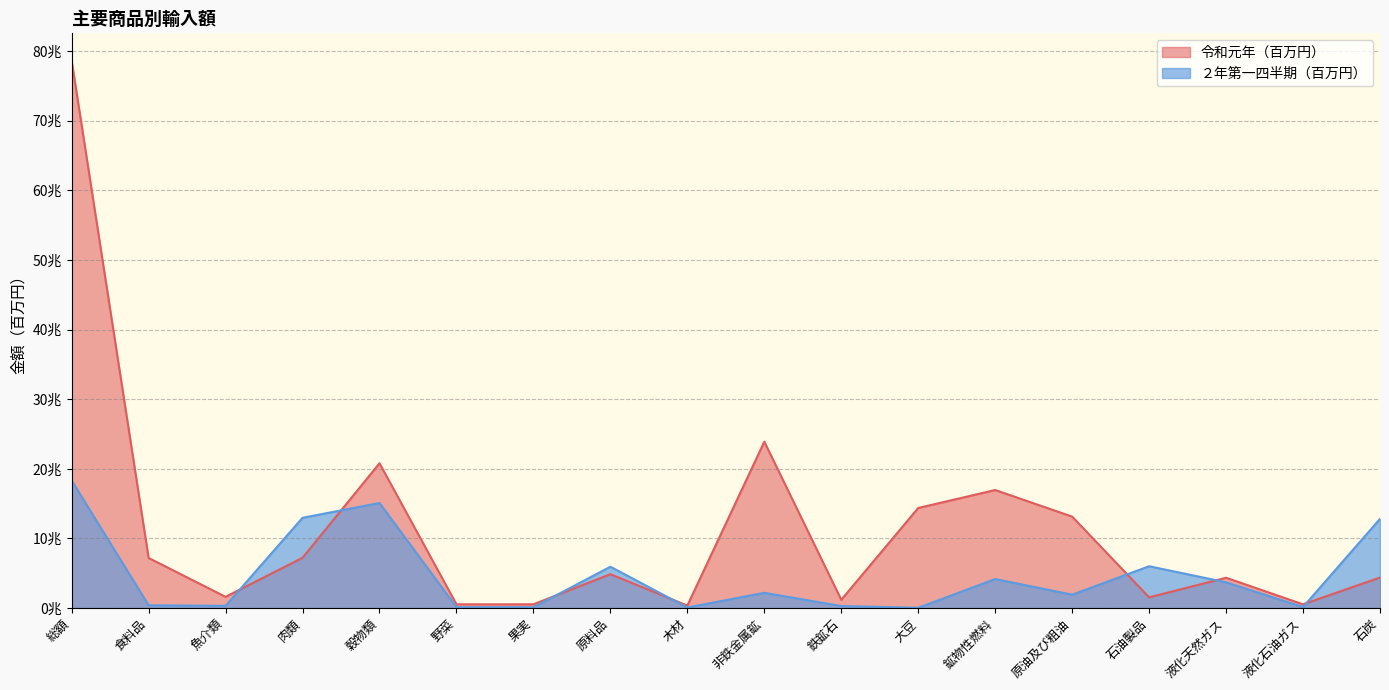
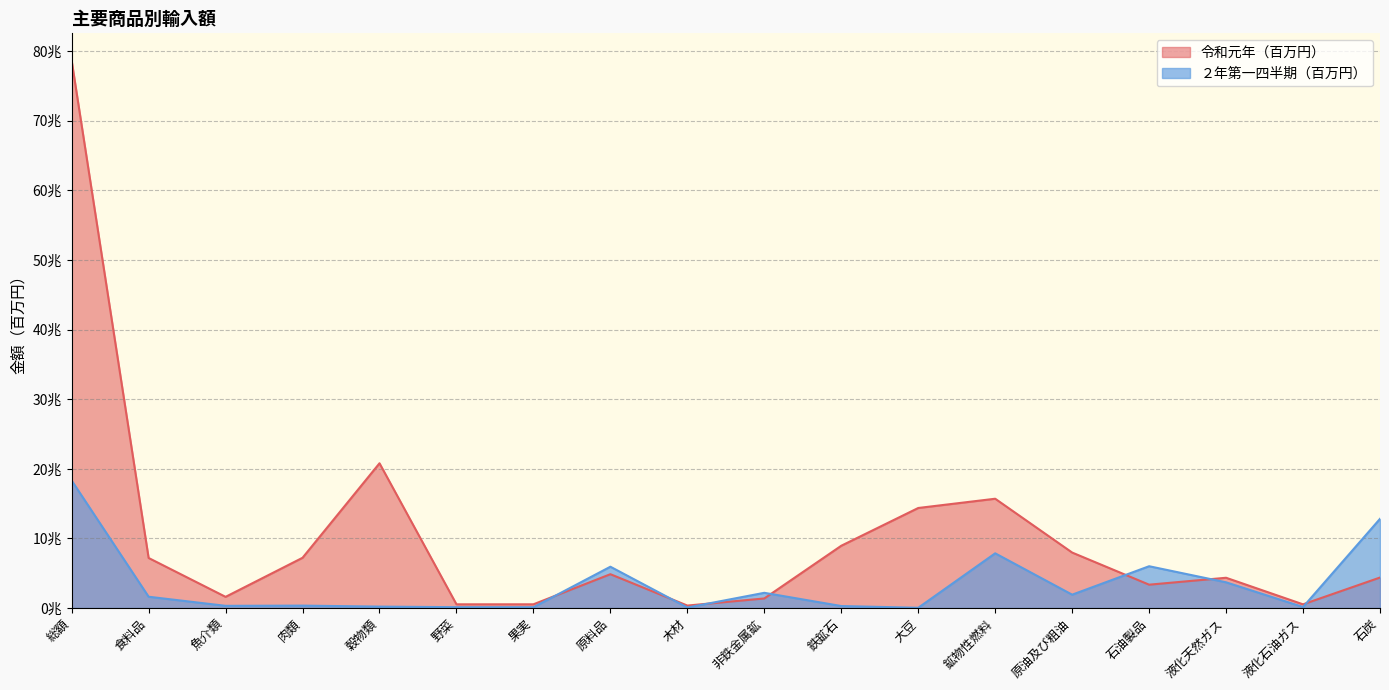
  {
    "令和元年（百万円）": {
      "総額": "79兆",
      "食料品": "7兆",
      "魚介類": "2兆",
      "肉類": "7兆",
      "穀物類": "21兆",
      "野菜": "1兆",
      "果実": "1兆",
      "原料品": "5兆",
-     "非鉄金属鉱": "24兆",
-     "鉄鉱石": "1兆",
+     "非鉄金属鉱": "1兆",
+     "鉄鉱石": "9兆",
      "大豆": "14兆",
-     "鉱物性燃料": "17兆",
-     "原油及び粗油": "13兆",
-     "石油製品": "2兆",
+     "鉱物性燃料": "16兆",
+     "原油及び粗油": "8兆",
+     "石油製品": "3兆",
      "液化天然ガス": "4兆",
      "液化石油ガス": "1兆",
      "石炭": "4兆"
    },
    "２年第一四半期（百万円）": {
      "総額": "18兆",
-     "食料品": "0兆",
+     "食料品": "2兆",
      "魚介類": "0兆",
-     "肉類": "13兆",
-     "穀物類": "15兆",
+     "肉類": "0兆",
+     "穀物類": "0兆",
      "野菜": "0兆",
      "果実": "0兆",
      "原料品": "6兆",
      "非鉄金属鉱": "2兆",
      "鉄鉱石": "0兆",
      "大豆": "0兆",
-     "鉱物性燃料": "4兆",
+     "鉱物性燃料": "8兆",
      "原油及び粗油": "2兆",
      "石油製品": "6兆",
      "液化天然ガス": "4兆",
      "液化石油ガス": "0兆",
      "石炭": "13兆"
    }
  }
